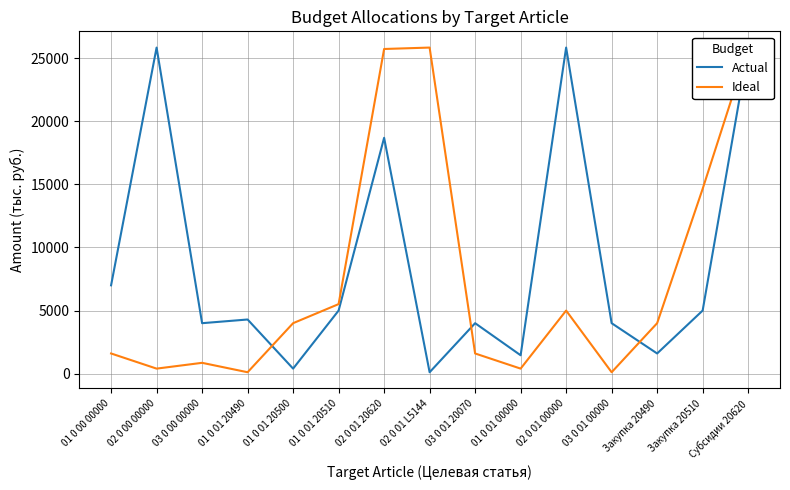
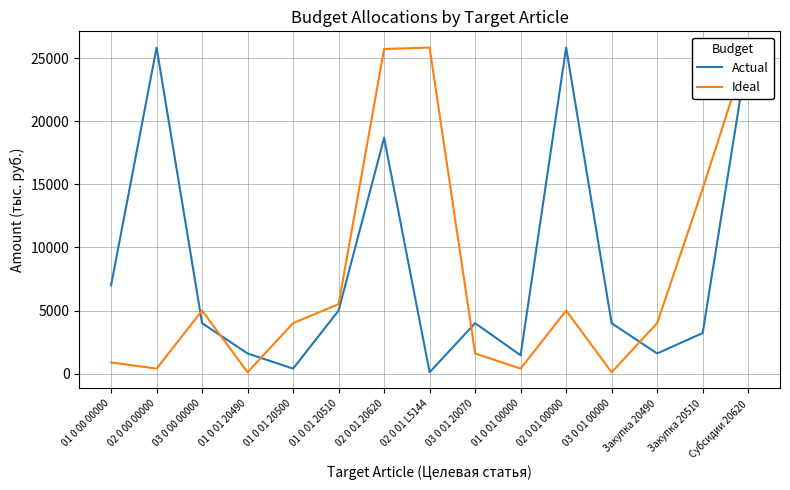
  {
    "Actual": {
      "01 0 00 00000": 7000,
      "02 0 00 00000": 25800,
      "03 0 00 00000": 4000,
-     "01 0 01 20490": 4300,
+     "01 0 01 20490": 1600,
      "01 0 01 20500": 400,
      "01 0 01 20510": 5000,
      "02 0 01 20620": 18700,
      "02 0 01 L5144": 100,
      "03 0 01 20070": 4000,
      "01 0 01 00000": 1500,
      "02 0 01 00000": 25800,
      "03 0 01 00000": 4000,
      "Закупка 20490": 1600,
-     "Закупка 20510": 5000
+     "Закупка 20510": 3200
    },
    "Ideal": {
-     "01 0 00 00000": 1600,
+     "01 0 00 00000": 900,
      "02 0 00 00000": 400,
-     "03 0 00 00000": 900,
+     "03 0 00 00000": 5000,
      "01 0 01 20490": 100,
      "01 0 01 20500": 4000,
      "01 0 01 20510": 5500,
      "02 0 01 20620": 25700,
      "02 0 01 L5144": 25800,
      "03 0 01 20070": 1600,
      "01 0 01 00000": 400,
      "02 0 01 00000": 5000,
      "03 0 01 00000": 100,
      "Закупка 20490": 4000,
      "Закупка 20510": 14600
    }
  }
